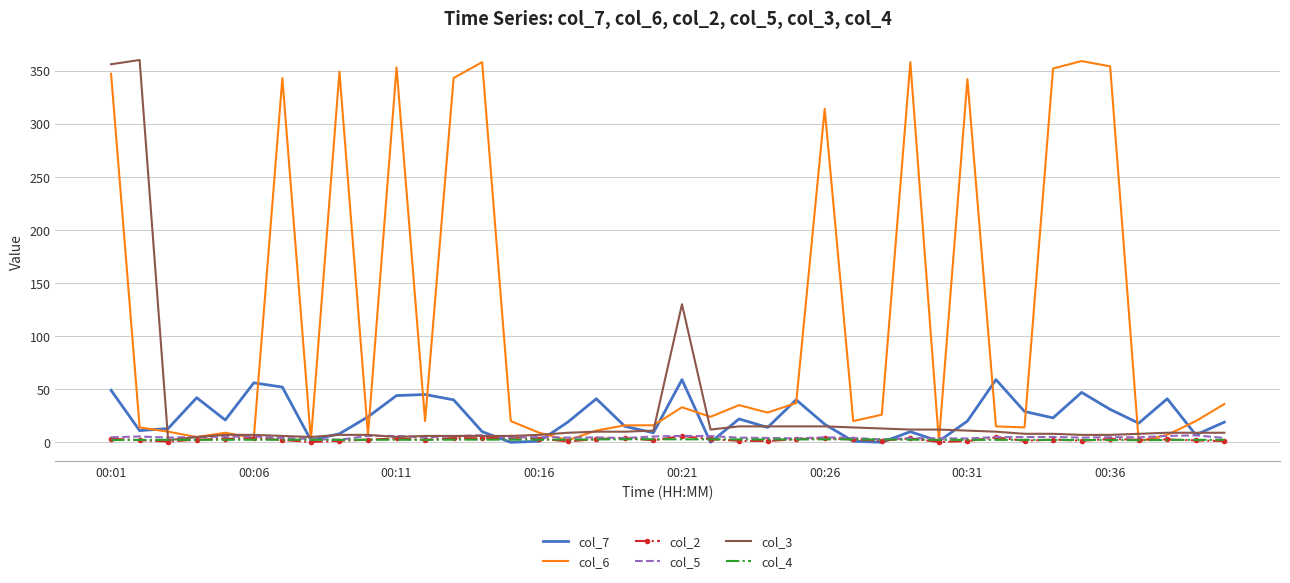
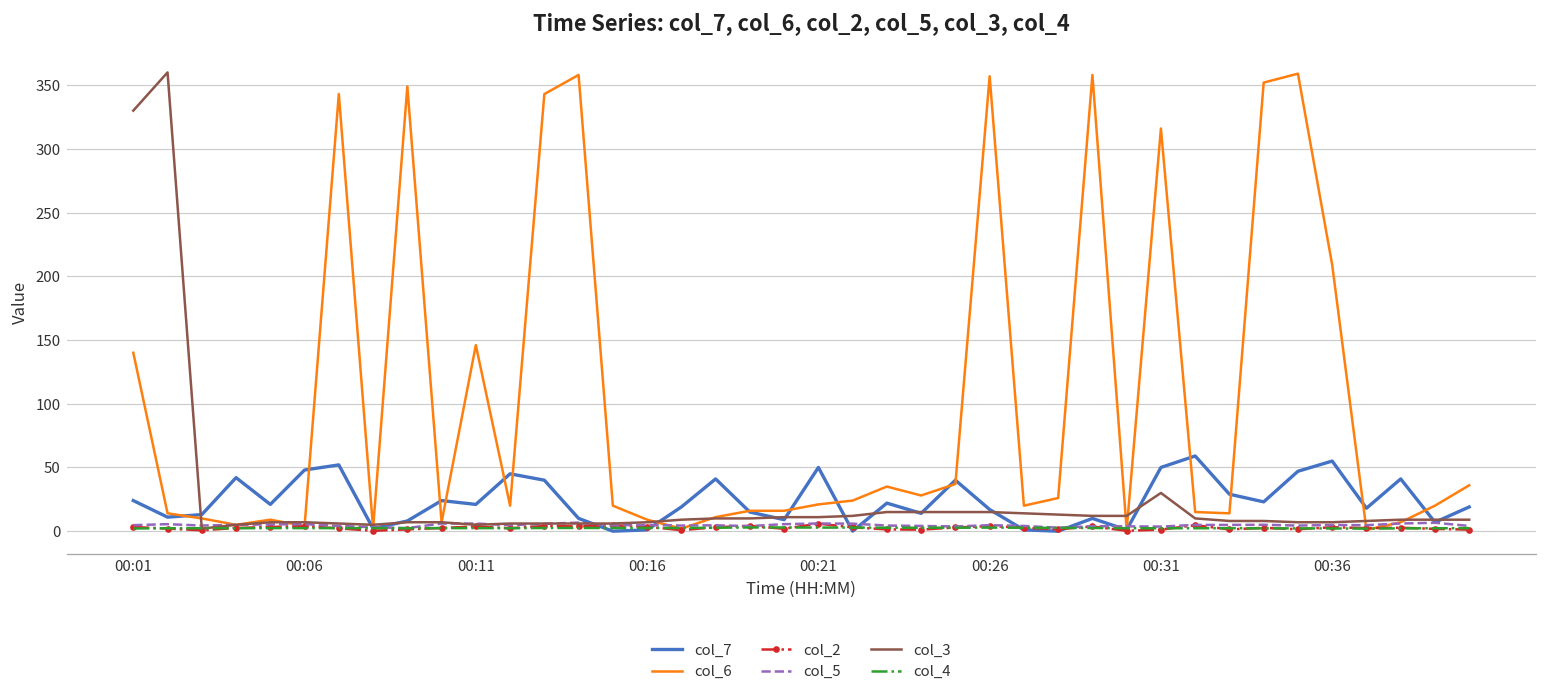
  {
    "col_7": {
-     "00:01": 49,
-     "00:06": 56,
-     "00:11": 44,
-     "00:21": 59,
-     "00:31": 20,
-     "00:36": 31
+     "00:01": 24,
+     "00:06": 48,
+     "00:11": 21,
+     "00:21": 50,
+     "00:31": 50,
+     "00:36": 55
    },
    "col_6": {
-     "00:01": 347,
-     "00:11": 353,
-     "00:21": 33,
-     "00:26": 314,
-     "00:31": 342,
-     "00:36": 354
+     "00:01": 140,
+     "00:11": 146,
+     "00:21": 21,
+     "00:26": 357,
+     "00:31": 316,
+     "00:36": 209
    },
    "col_3": {
-     "00:01": 356,
-     "00:21": 130,
-     "00:31": 11
+     "00:01": 330,
+     "00:21": 11,
+     "00:31": 30
    },
    "col_4": {
      "00:21": 3
    }
  }
